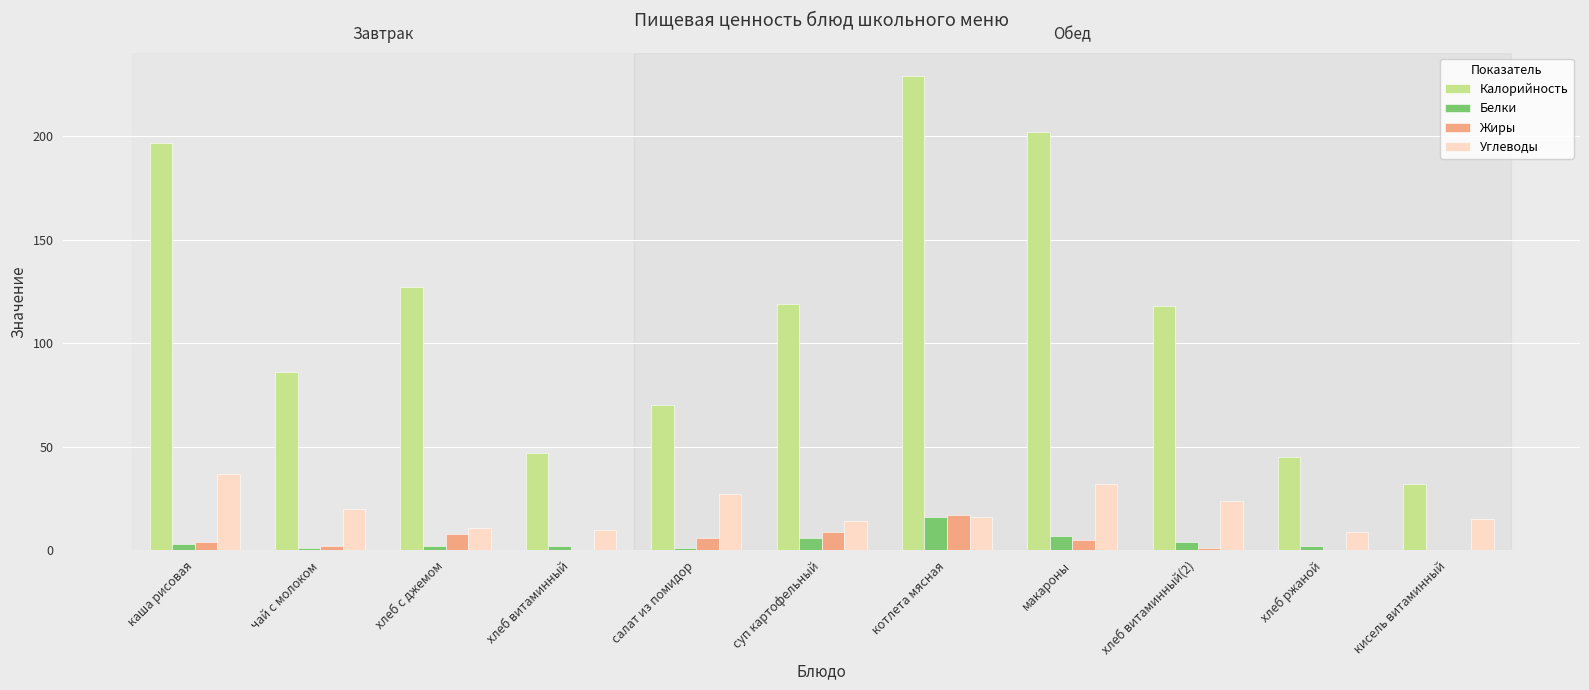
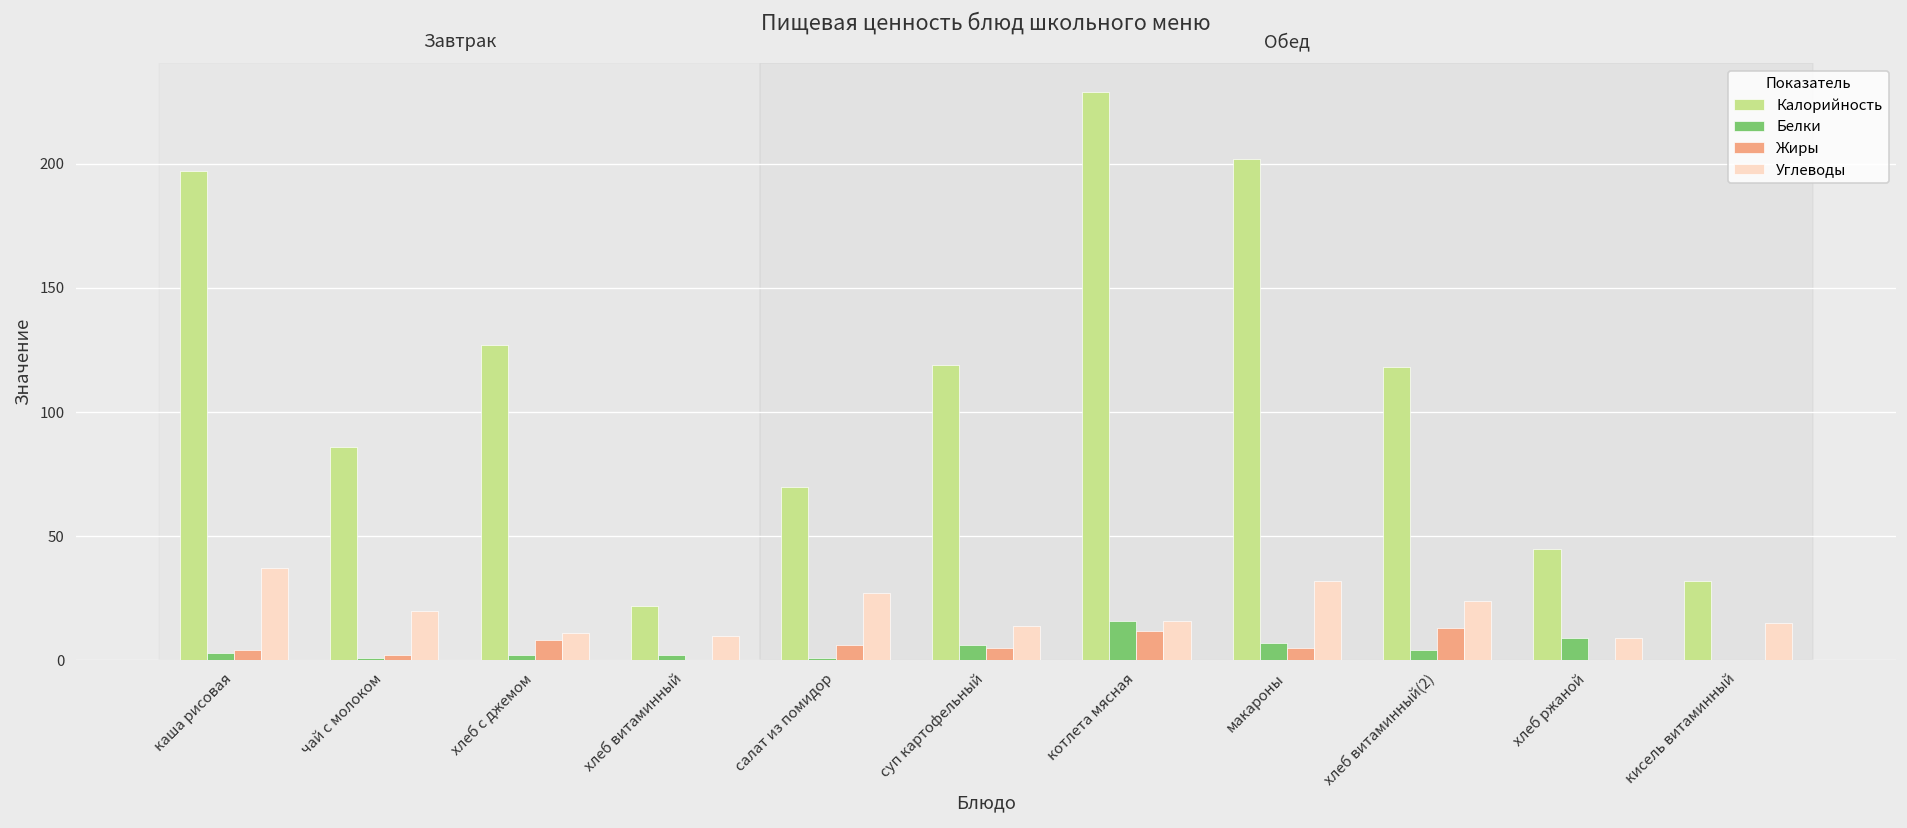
  {
    "Калорийность": {
      "каша рисовая": 197,
      "чай с молоком": 86,
      "хлеб с джемом": 127,
-     "хлеб витаминный": 47,
+     "хлеб витаминный": 22,
      "салат из помидор": 70,
      "суп картофельный": 119,
      "котлета мясная": 229,
      "макароны": 202,
      "хлеб витаминный(2)": 118,
      "хлеб ржаной": 45,
      "кисель витаминный": 32
    },
    "Белки": {
      "каша рисовая": 3,
      "хлеб с джемом": 2,
      "хлеб витаминный": 2,
      "суп картофельный": 6,
      "котлета мясная": 16,
      "макароны": 7,
      "хлеб витаминный(2)": 4,
-     "хлеб ржаной": 2,
+     "хлеб ржаной": 9,
      "кисель витаминный": 0
    },
    "Жиры": {
      "каша рисовая": 4,
      "чай с молоком": 2,
      "хлеб с джемом": 8,
      "хлеб витаминный": 0,
      "салат из помидор": 6,
-     "суп картофельный": 9,
-     "котлета мясная": 17,
+     "суп картофельный": 5,
+     "котлета мясная": 12,
      "макароны": 5,
-     "хлеб витаминный(2)": 1,
+     "хлеб витаминный(2)": 13,
      "хлеб ржаной": 0,
      "кисель витаминный": 0
    },
    "Углеводы": {
      "каша рисовая": 37,
      "чай с молоком": 20,
      "хлеб с джемом": 11,
      "хлеб витаминный": 10,
      "салат из помидор": 27,
      "суп картофельный": 14,
      "котлета мясная": 16,
      "макароны": 32,
      "хлеб витаминный(2)": 24,
      "хлеб ржаной": 9,
      "кисель витаминный": 15
    }
  }
